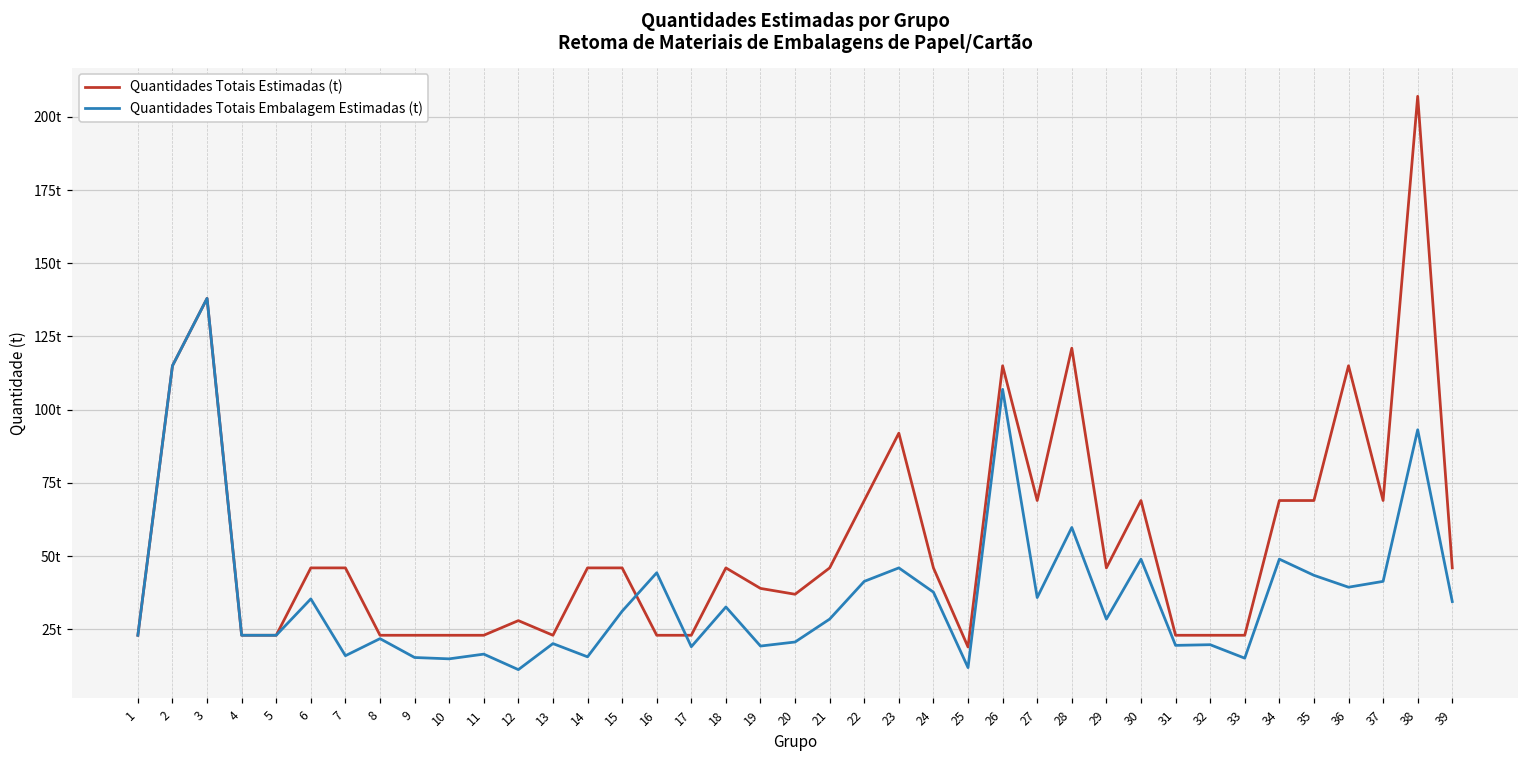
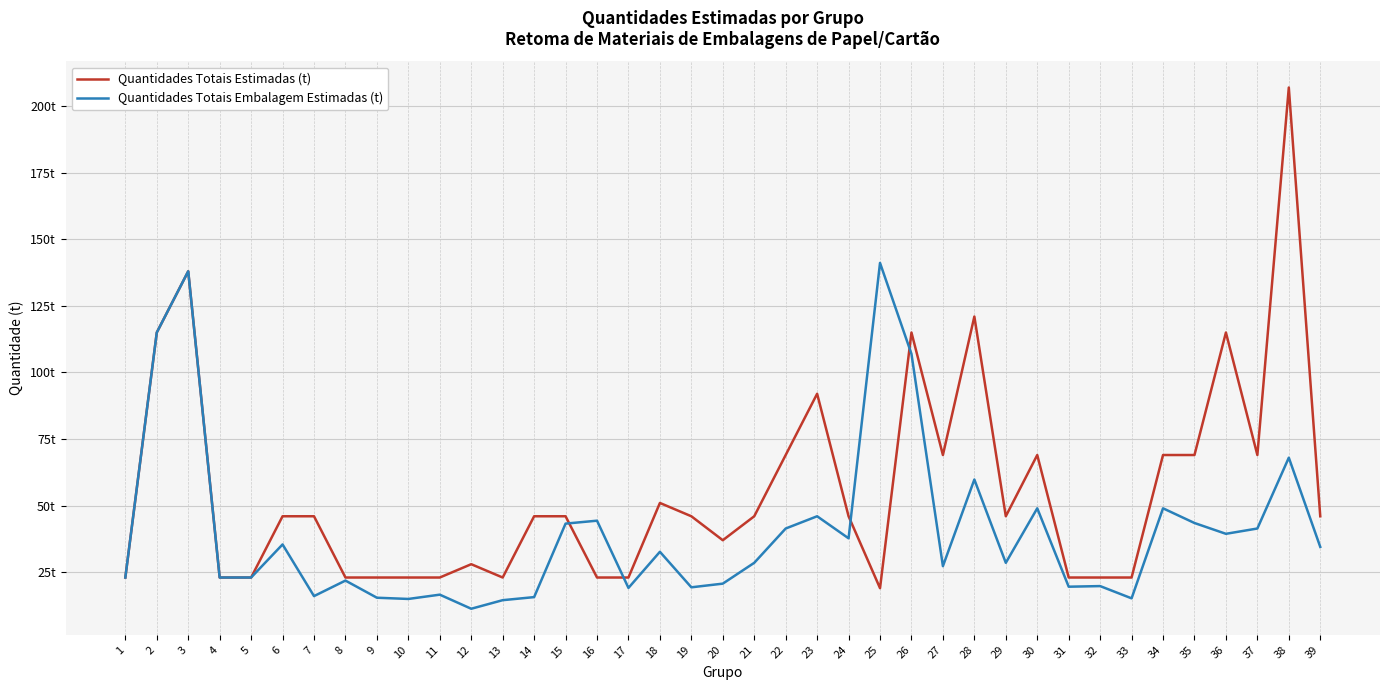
  {
    "Quantidades Totais Estimadas (t)": {
      "6": "46t",
      "7": "46t",
      "8": "23t",
      "9": "23t",
      "10": "23t",
      "11": "23t",
      "12": "28t",
      "13": "23t",
      "14": "46t",
      "15": "46t",
      "16": "23t",
      "17": "23t",
-     "18": "46t",
-     "19": "39t",
+     "18": "51t",
+     "19": "46t",
      "20": "37t",
      "21": "46t",
      "22": "69t",
      "23": "92t",
      "24": "46t",
      "25": "19t",
      "26": "115t",
      "27": "69t",
      "28": "121t",
      "29": "46t",
      "30": "69t",
      "31": "23t",
      "32": "23t",
      "33": "23t",
      "34": "69t",
      "35": "69t",
      "36": "115t",
      "37": "69t",
      "38": "207t",
      "39": "46t"
    },
    "Quantidades Totais Embalagem Estimadas (t)": {
      "6": "35t",
      "7": "16t",
      "8": "22t",
      "9": "15t",
      "10": "15t",
      "11": "17t",
      "12": "11t",
-     "13": "20t",
+     "13": "14t",
      "14": "16t",
-     "15": "31t",
+     "15": "43t",
      "16": "44t",
      "17": "19t",
      "18": "33t",
      "19": "19t",
      "20": "21t",
      "21": "29t",
      "22": "41t",
      "23": "46t",
      "24": "38t",
-     "25": "12t",
+     "25": "141t",
      "26": "107t",
-     "27": "36t",
+     "27": "27t",
      "28": "60t",
      "29": "29t",
      "30": "49t",
      "31": "20t",
      "32": "20t",
      "33": "15t",
      "34": "49t",
      "35": "43t",
      "36": "39t",
      "37": "41t",
-     "38": "93t",
+     "38": "68t",
      "39": "35t"
    }
  }
